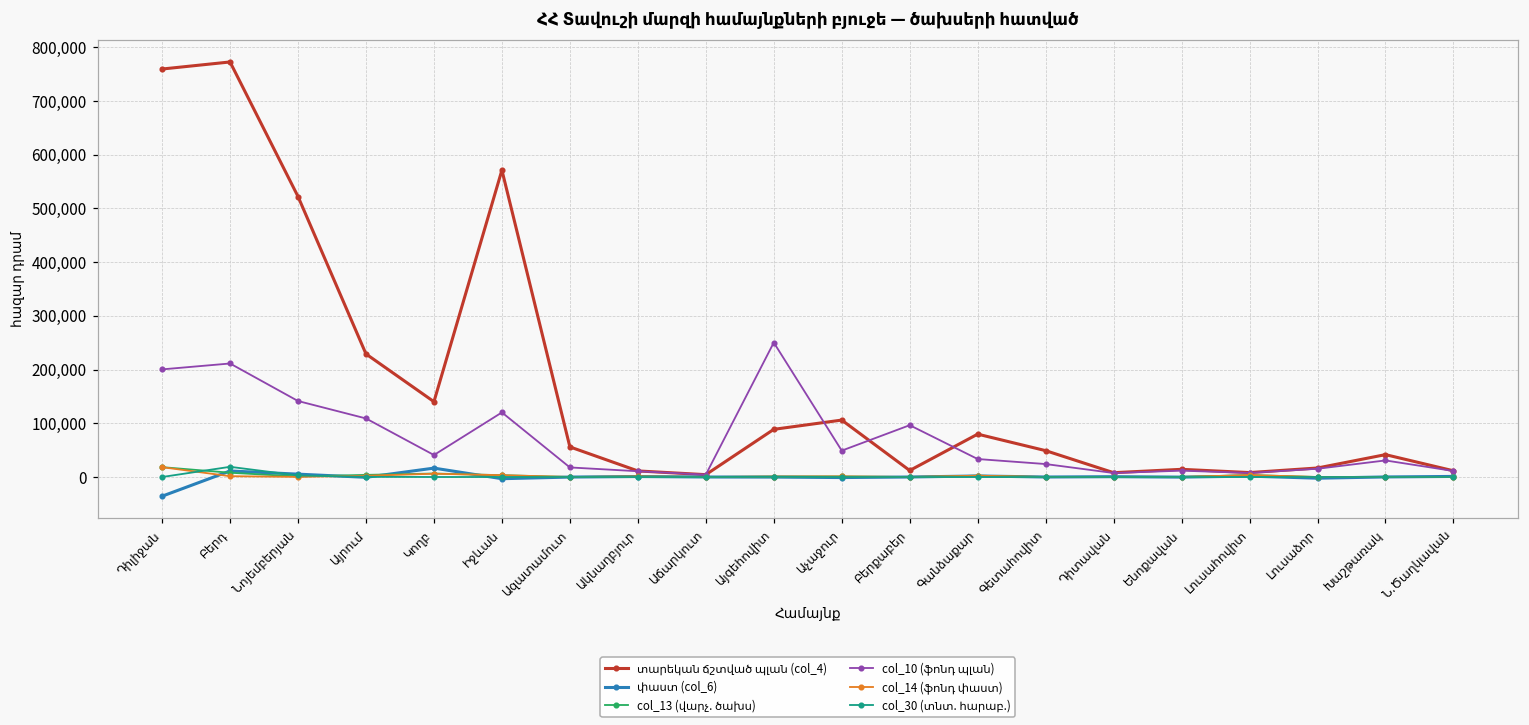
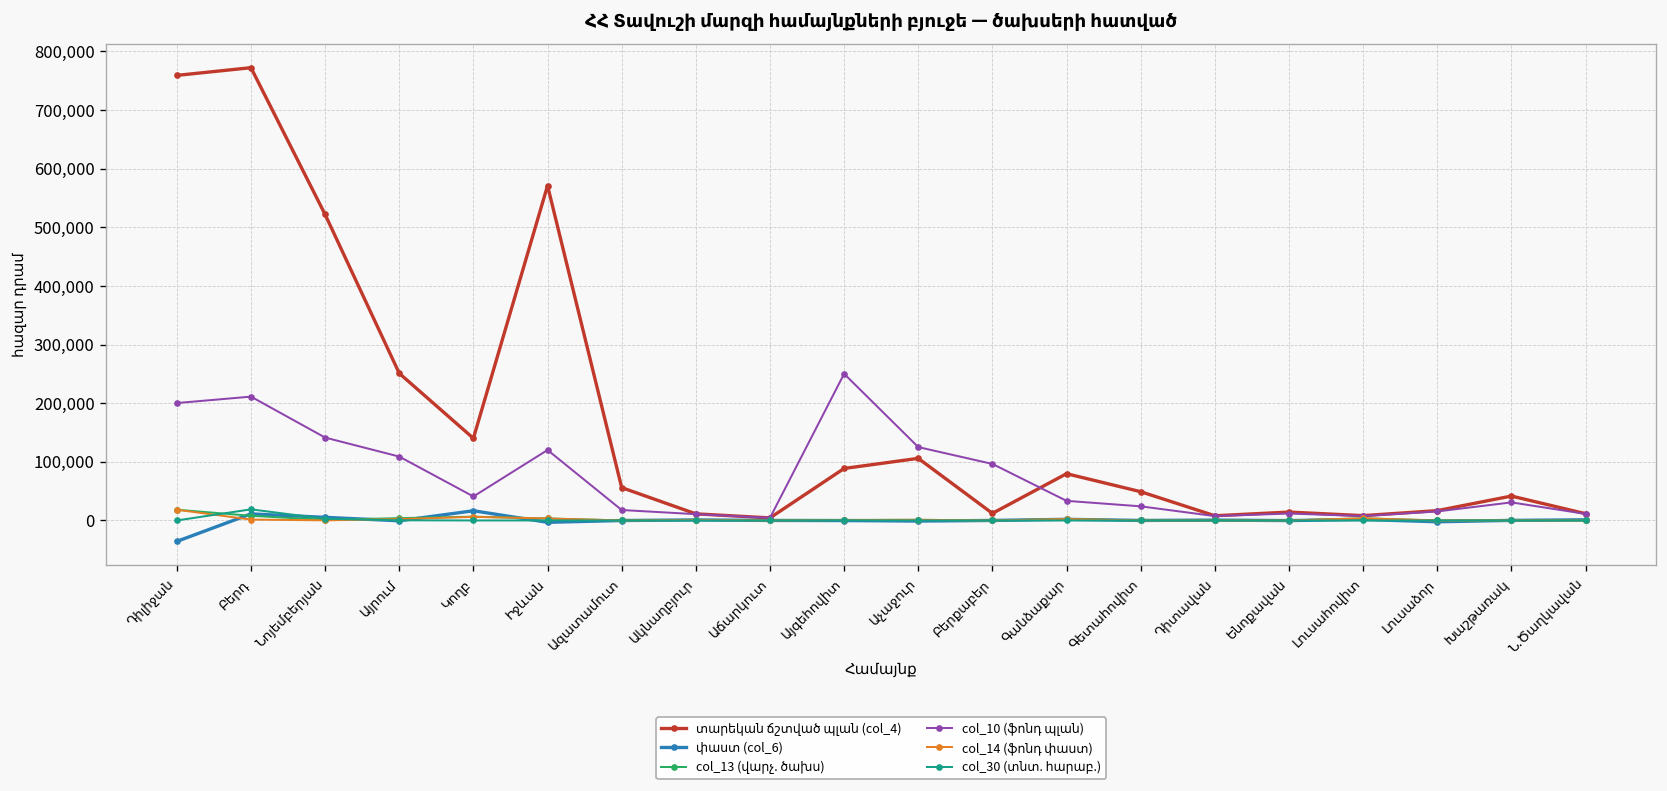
  {
    "տարեկան ճշտված պլան (col_4)": {
      "Դիլիջան": "760,000",
      "Բերդ": "770,000",
      "Նոյեմբերյան": "520,000",
-     "Այրում": "230,000",
+     "Այրում": "250,000",
      "Կողբ": "140,000",
      "Իջևան": "570,000",
      "Ազատամուտ": "60,000",
      "Այգեհովիտ": "90,000",
      "Աչաջուր": "110,000",
      "Բերքաբեր": "10,000",
      "Գանձաքար": "80,000",
      "Գետահովիտ": "50,000",
      "Խաշթառակ": "40,000"
    },
    "փաստ (col_6)": {
      "Դիլիջան": "-40,000",
      "Կողբ": "20,000"
    },
    "col_10 (ֆոնդ պլան)": {
      "Դիլիջան": "200,000",
      "Բերդ": "210,000",
      "Նոյեմբերյան": "140,000",
      "Այրում": "110,000",
      "Կողբ": "40,000",
      "Իջևան": "120,000",
      "Ազատամուտ": "20,000",
      "Այգեհովիտ": "250,000",
-     "Աչաջուր": "50,000",
+     "Աչաջուր": "130,000",
      "Բերքաբեր": "100,000",
      "Գանձաքար": "30,000",
      "Գետահովիտ": "20,000",
      "Խաշթառակ": "30,000"
    },
    "col_14 (ֆոնդ փաստ)": {
      "Բերդ": "0"
    }
  }
